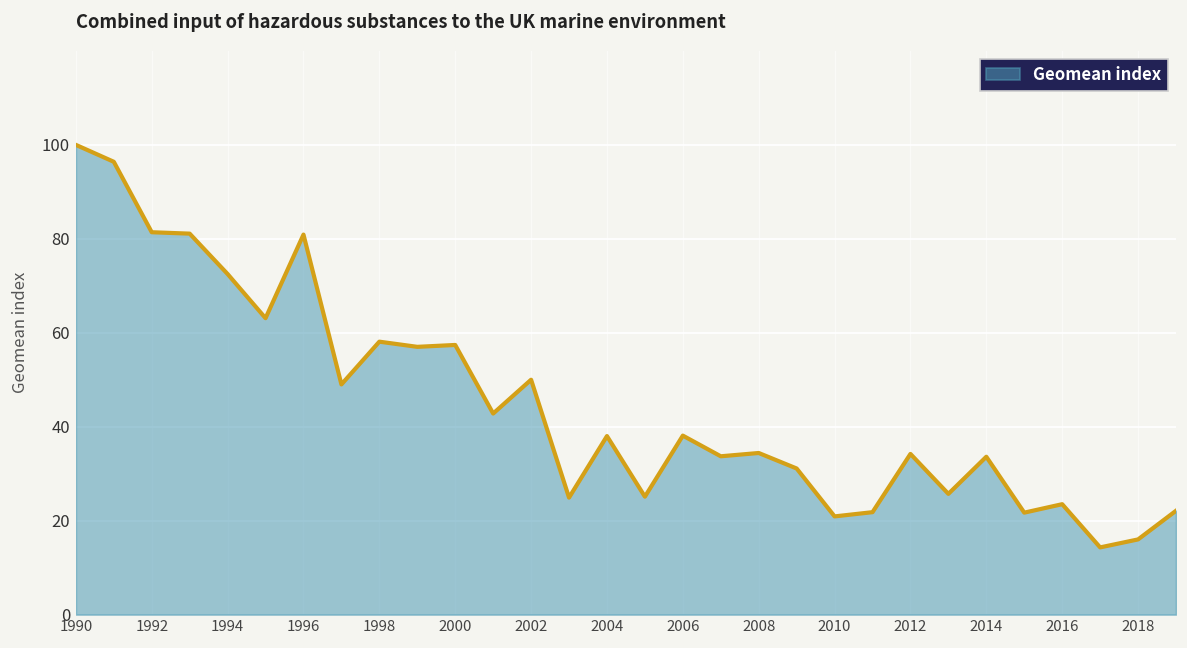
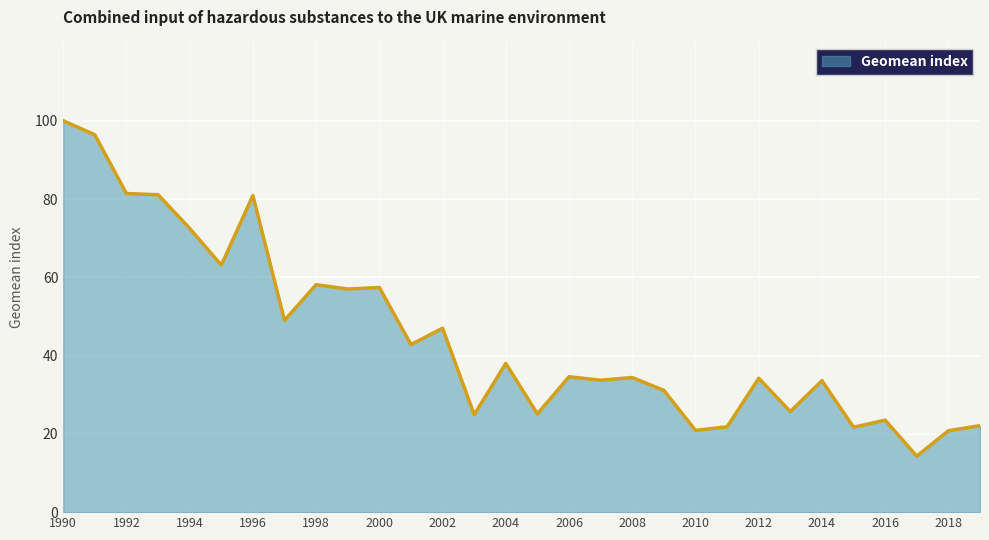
  {
    "1990": 100,
    "1992": 81,
    "1994": 73,
    "1996": 81,
    "1998": 58,
    "2000": 57,
-   "2002": 50,
+   "2002": 47,
    "2004": 38,
-   "2006": 38,
+   "2006": 35,
    "2008": 34,
    "2010": 21,
    "2012": 34,
    "2014": 34,
    "2016": 24,
-   "2018": 16
+   "2018": 21
  }
